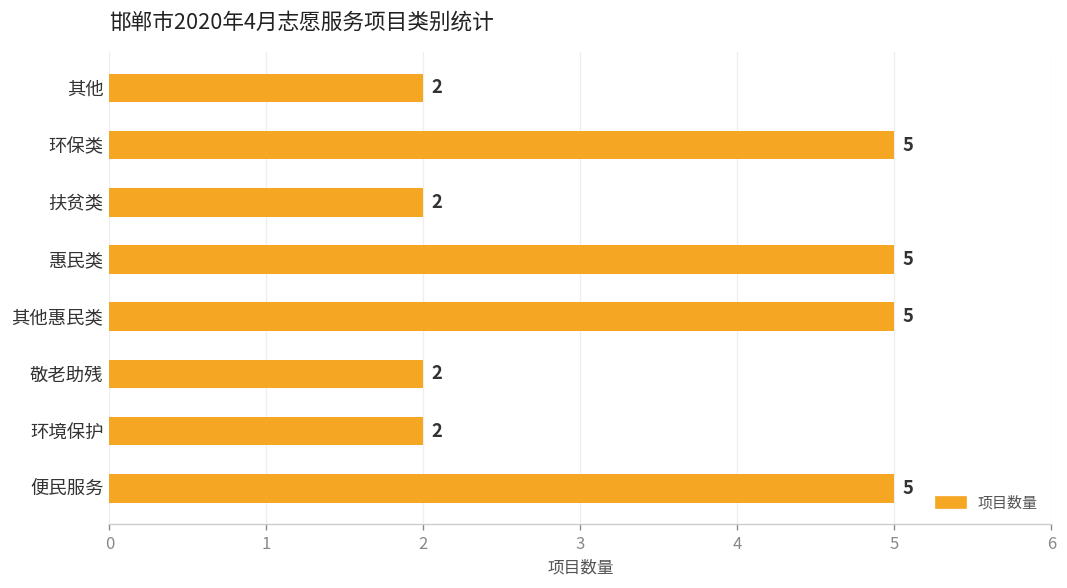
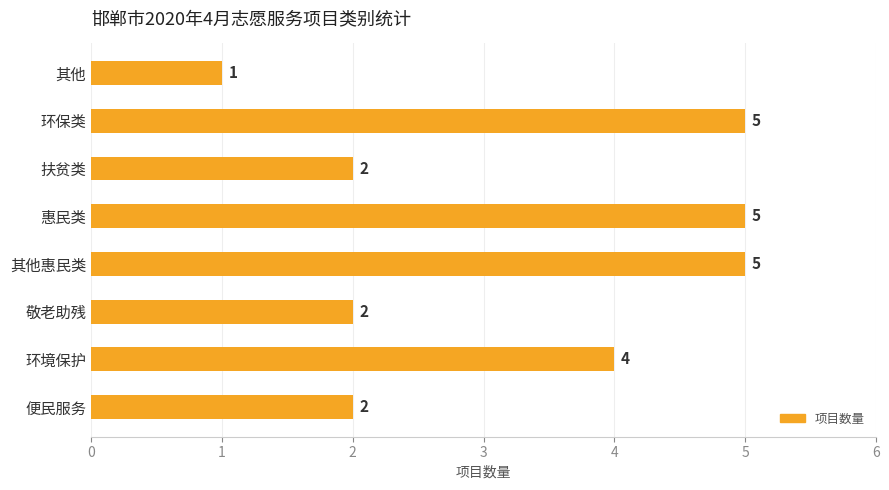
  {
-   "其他": 2,
+   "其他": 1,
    "环保类": 5,
    "扶贫类": 2,
    "惠民类": 5,
    "其他惠民类": 5,
    "敬老助残": 2,
-   "环境保护": 2,
-   "便民服务": 5
+   "环境保护": 4,
+   "便民服务": 2
  }
